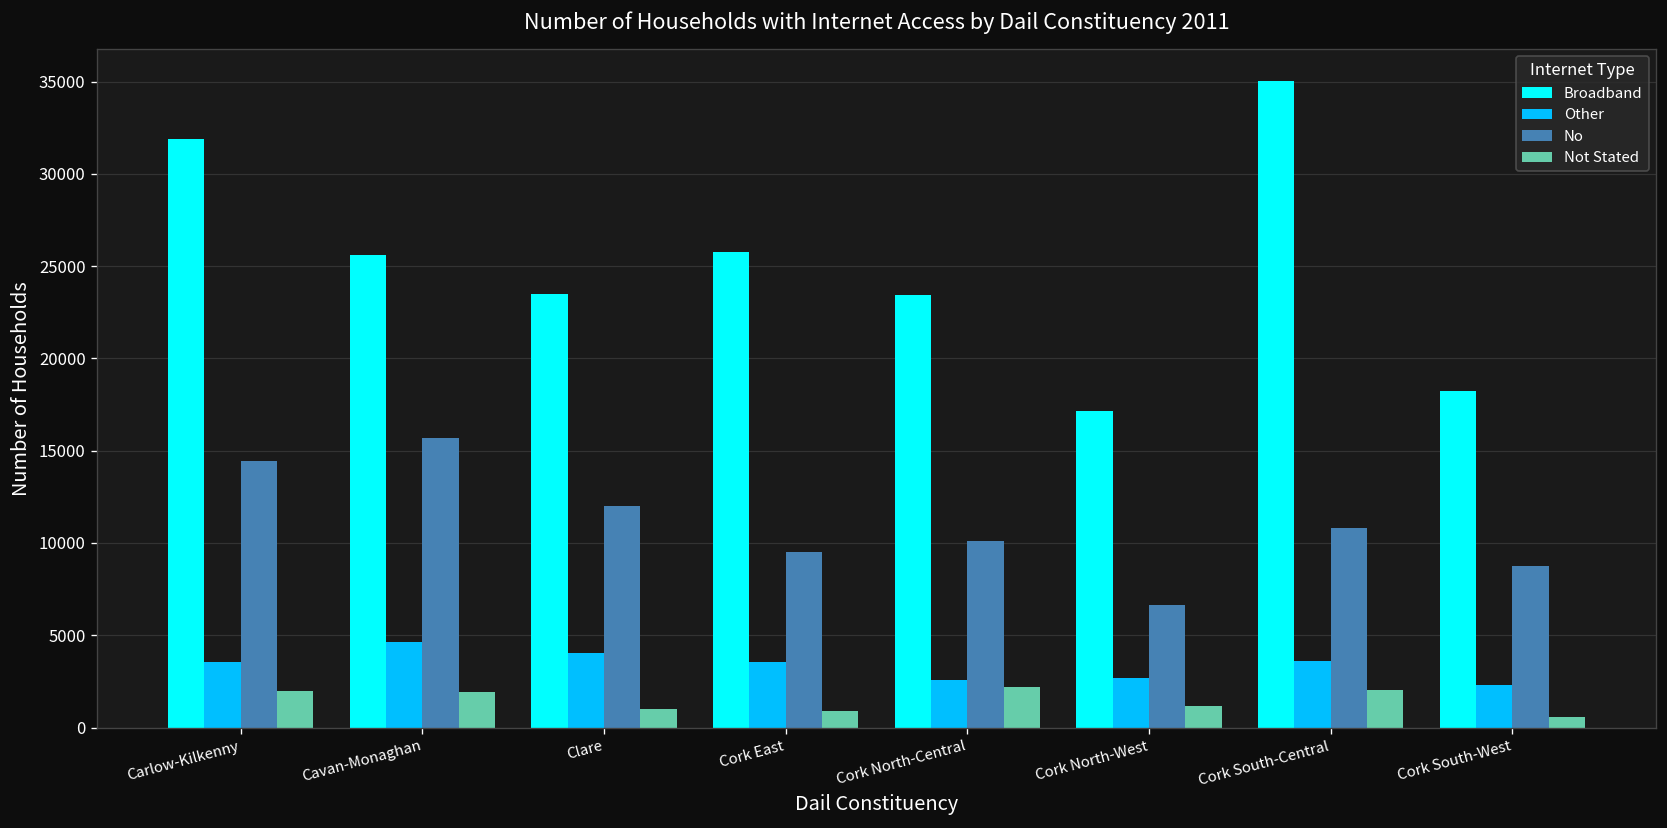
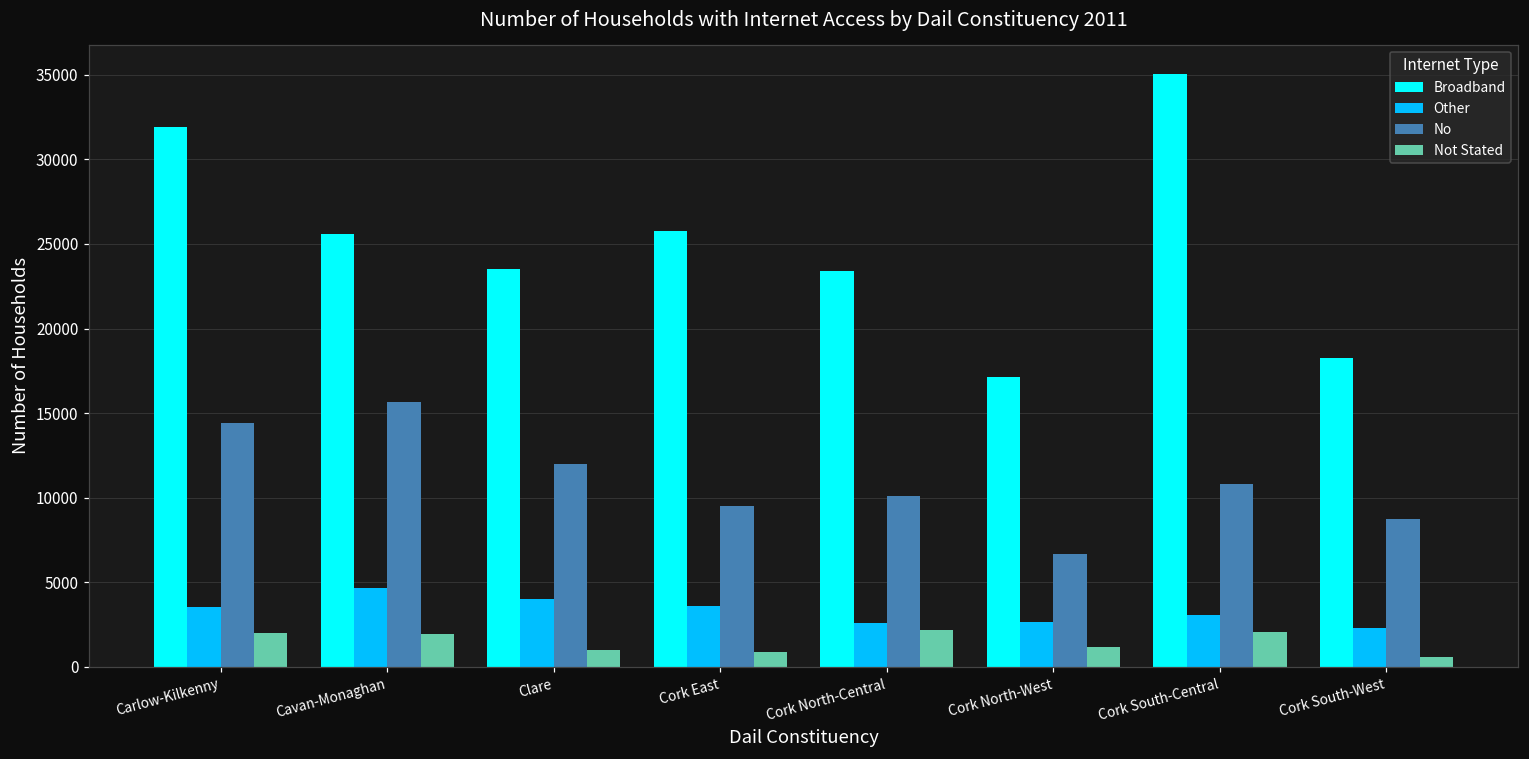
  {
    "Broadband": {
      "Carlow-Kilkenny": 31900,
      "Cavan-Monaghan": 25600,
      "Clare": 23500,
      "Cork East": 25800,
      "Cork North-Central": 23400,
      "Cork North-West": 17200,
      "Cork South-Central": 35000,
      "Cork South-West": 18200
    },
    "Other": {
      "Carlow-Kilkenny": 3500,
      "Cavan-Monaghan": 4700,
      "Clare": 4000,
      "Cork East": 3600,
      "Cork North-Central": 2600,
      "Cork North-West": 2700,
-     "Cork South-Central": 3600,
+     "Cork South-Central": 3100,
      "Cork South-West": 2300
    },
    "No": {
      "Carlow-Kilkenny": 14400,
      "Cavan-Monaghan": 15700,
      "Clare": 12000,
      "Cork East": 9500,
      "Cork North-Central": 10100,
      "Cork North-West": 6700,
      "Cork South-Central": 10800,
      "Cork South-West": 8700
    },
    "Not Stated": {
      "Carlow-Kilkenny": 2000,
      "Cavan-Monaghan": 1900,
      "Clare": 1000,
      "Cork East": 900,
      "Cork North-Central": 2200,
      "Cork North-West": 1100,
      "Cork South-Central": 2000,
      "Cork South-West": 600
    }
  }
